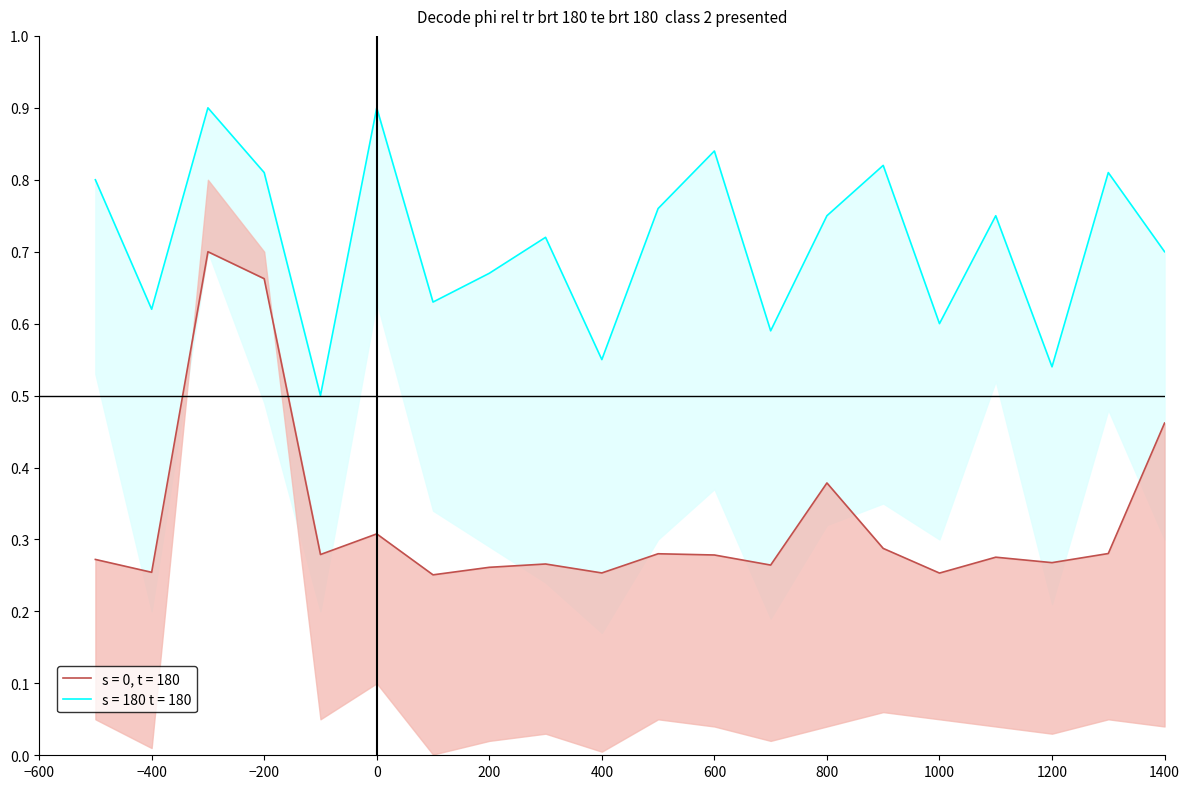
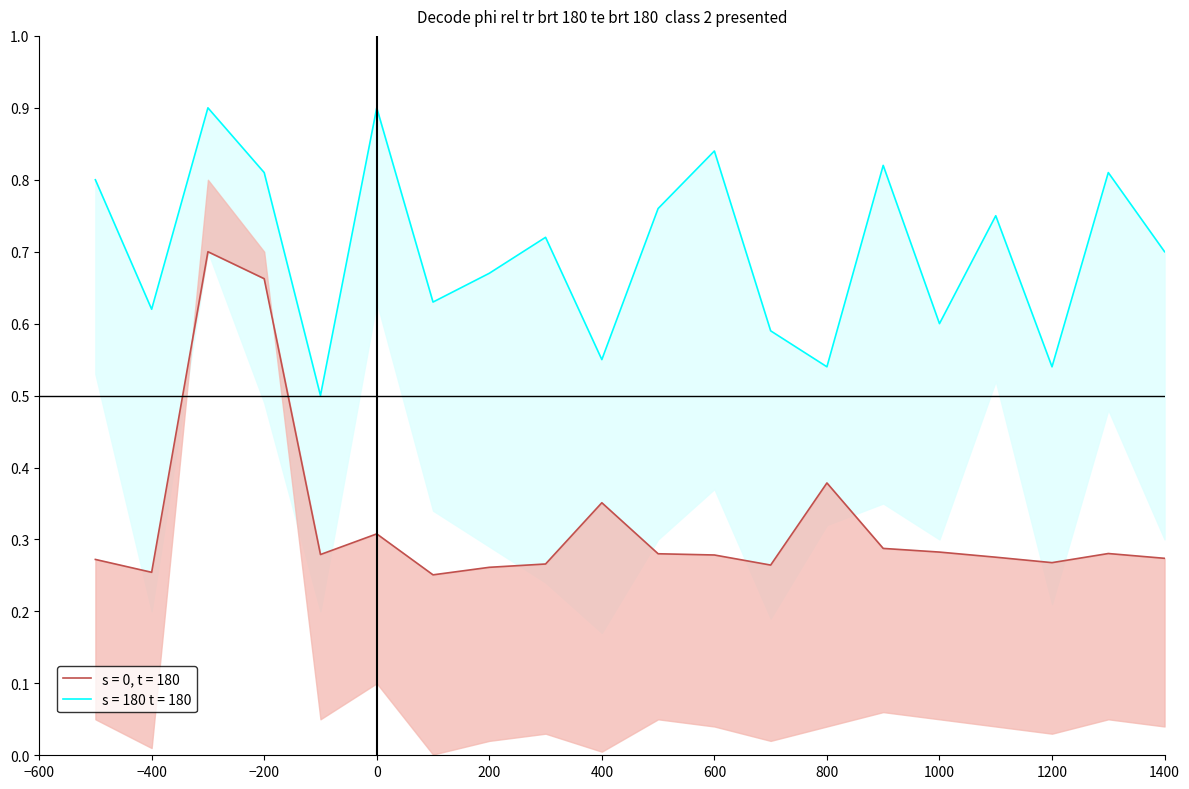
  {
    "s = 0, t = 180": {
      "−200": 0.66,
-     "400": 0.25,
-     "1000": 0.25,
-     "1400": 0.46
+     "400": 0.35,
+     "1000": 0.28,
+     "1400": 0.27
    },
    "s = 180 t = 180": {
      "−400": 0.62,
      "−200": 0.81,
      "0": 0.90,
      "200": 0.67,
      "400": 0.55,
      "600": 0.84,
-     "800": 0.75,
+     "800": 0.54,
      "1000": 0.60,
      "1200": 0.54,
      "1400": 0.70
    }
  }
